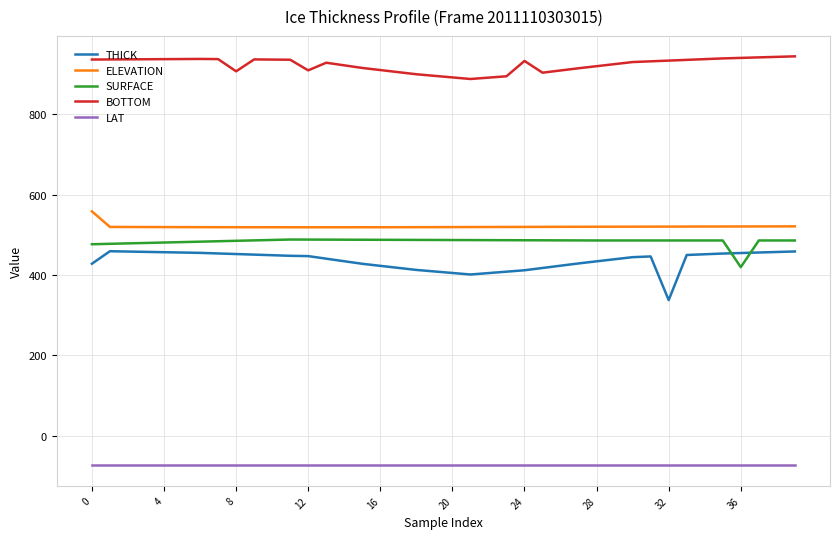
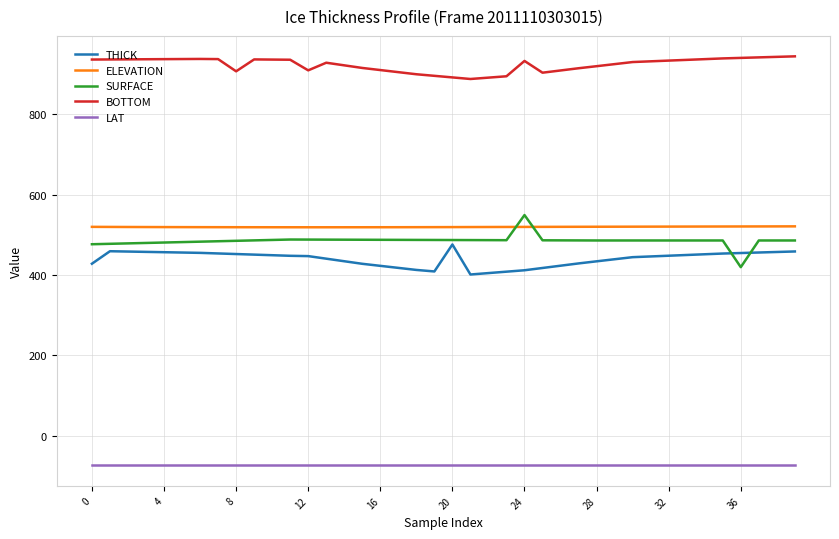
  {
    "THICK": {
      "0": 430,
      "4": 460,
      "8": 450,
      "12": 450,
      "16": 420,
-     "20": 400,
+     "20": 480,
      "24": 410,
      "28": 430,
-     "32": 340,
+     "32": 450,
      "36": 450
    },
    "ELEVATION": {
-     "0": 560,
+     "0": 520,
      "4": 520,
      "8": 520,
      "12": 520,
      "16": 520,
      "20": 520,
      "24": 520,
      "28": 520,
      "32": 520,
      "36": 520
    },
    "SURFACE": {
      "0": 480,
      "4": 480,
      "8": 480,
      "12": 490,
      "16": 490,
      "20": 490,
-     "24": 490,
+     "24": 550,
      "28": 490,
      "32": 490,
      "36": 420
    },
    "BOTTOM": {
      "0": 940,
      "4": 940,
      "8": 910,
      "12": 910,
      "16": 910,
      "20": 890,
      "24": 930,
      "28": 920,
      "32": 930,
      "36": 940
    },
    "LAT": {
      "0": -70,
      "4": -70,
      "8": -70,
      "12": -70,
      "16": -70,
      "20": -70,
      "24": -70,
      "28": -70,
      "32": -70,
      "36": -70
    }
  }
